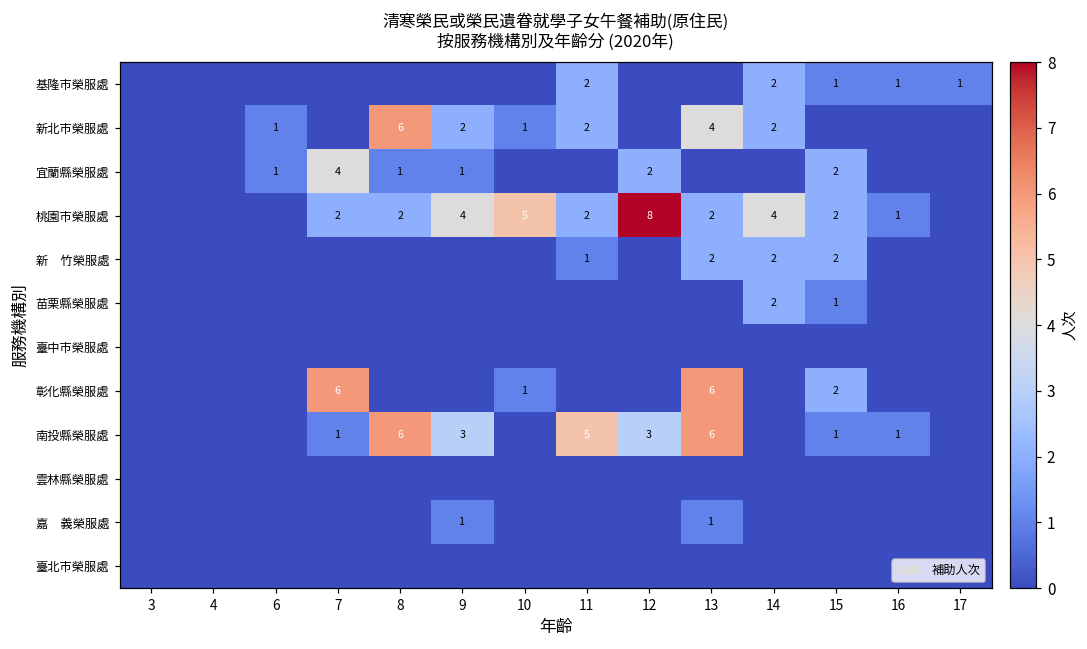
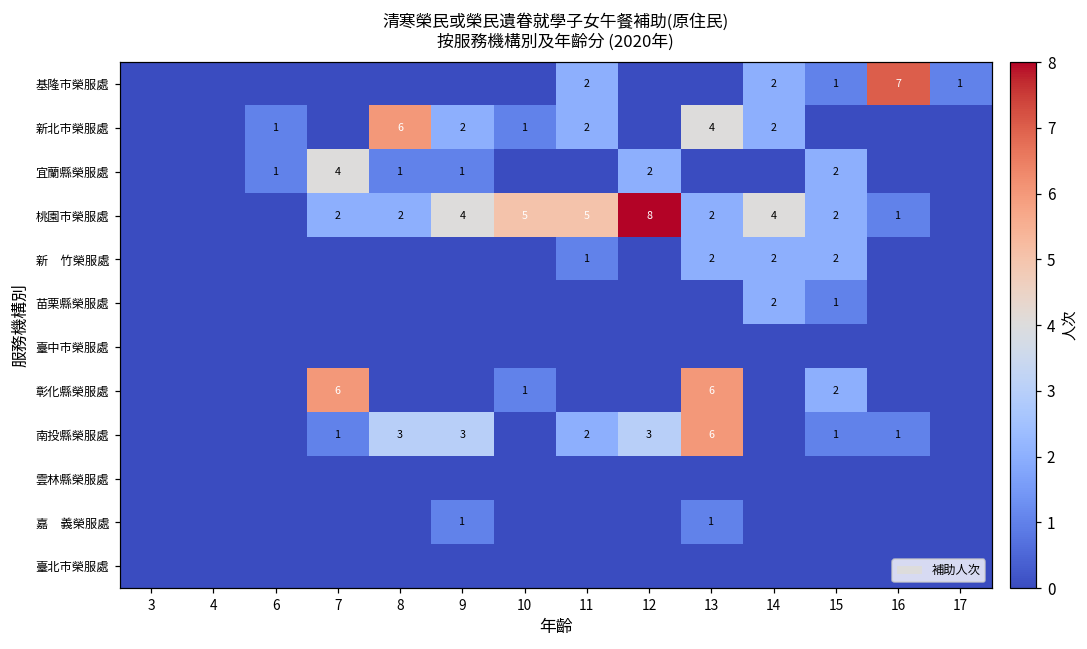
  {
    "基隆市榮服處": {
      "11": 2,
      "14": 2,
      "15": 1,
-     "16": 1,
+     "16": 7,
      "17": 1
    },
    "新北市榮服處": {
      "6": 1,
      "8": 6,
      "9": 2,
      "10": 1,
      "11": 2,
      "13": 4,
      "14": 2
    },
    "宜蘭縣榮服處": {
      "6": 1,
      "7": 4,
      "8": 1,
      "9": 1,
      "12": 2,
      "15": 2
    },
    "桃園市榮服處": {
      "7": 2,
      "8": 2,
      "9": 4,
      "10": 5,
-     "11": 2,
+     "11": 5,
      "12": 8,
      "13": 2,
      "14": 4,
      "15": 2,
      "16": 1
    },
    "新 竹榮服處": {
      "11": 1,
      "13": 2,
      "14": 2,
      "15": 2
    },
    "苗栗縣榮服處": {
      "14": 2,
      "15": 1
    },
    "彰化縣榮服處": {
      "7": 6,
      "10": 1,
      "13": 6,
      "15": 2
    },
    "南投縣榮服處": {
      "7": 1,
-     "8": 6,
+     "8": 3,
      "9": 3,
-     "11": 5,
+     "11": 2,
      "12": 3,
      "13": 6,
      "15": 1,
      "16": 1
    },
    "嘉 義榮服處": {
      "9": 1,
      "13": 1
    }
  }
